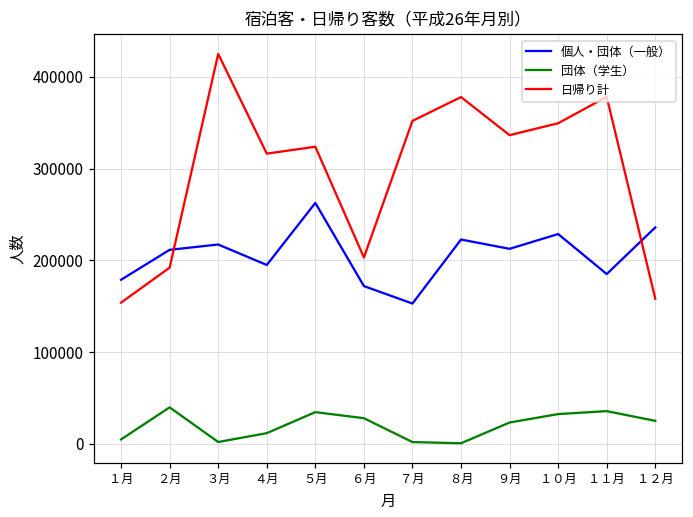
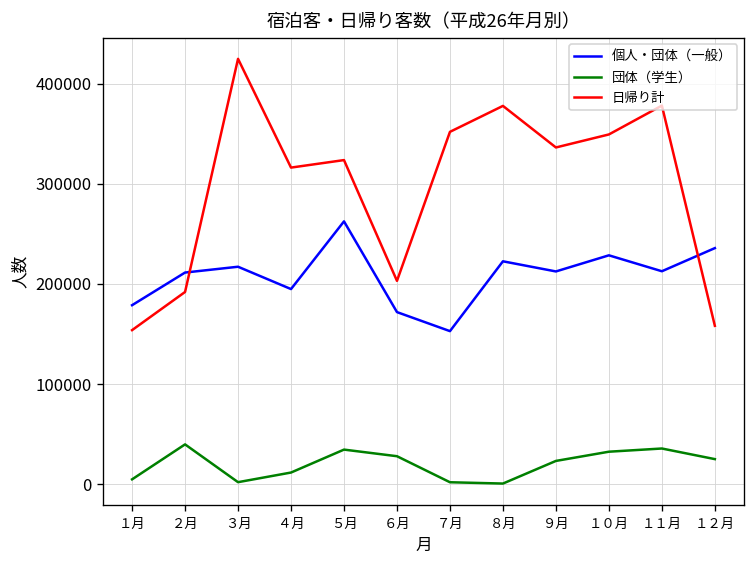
  {
    "個人・団体（一般）": {
      "１月": 180000,
      "２月": 210000,
      "３月": 220000,
      "４月": 190000,
      "５月": 260000,
      "６月": 170000,
      "７月": 150000,
      "８月": 220000,
      "９月": 210000,
      "１０月": 230000,
-     "１１月": 190000,
+     "１１月": 210000,
      "１２月": 240000
    },
    "団体（学生）": {
      "１月": 0,
      "２月": 40000,
      "３月": 0,
      "４月": 10000,
      "５月": 30000,
      "６月": 30000,
      "７月": 0,
      "８月": 0,
      "９月": 20000,
      "１０月": 30000,
      "１１月": 40000,
      "１２月": 30000
    },
    "日帰り計": {
      "１月": 150000,
      "２月": 190000,
      "３月": 420000,
      "４月": 320000,
      "５月": 320000,
      "６月": 200000,
      "７月": 350000,
      "８月": 380000,
      "９月": 340000,
      "１０月": 350000,
      "１２月": 160000
    }
  }
